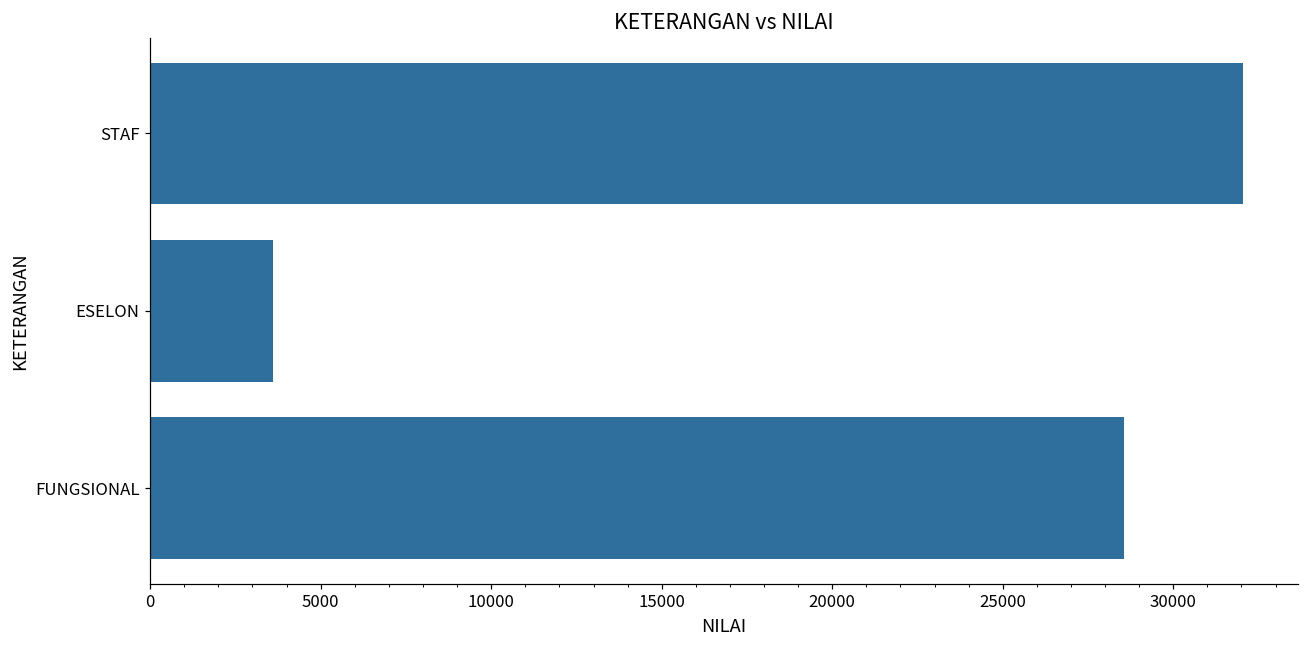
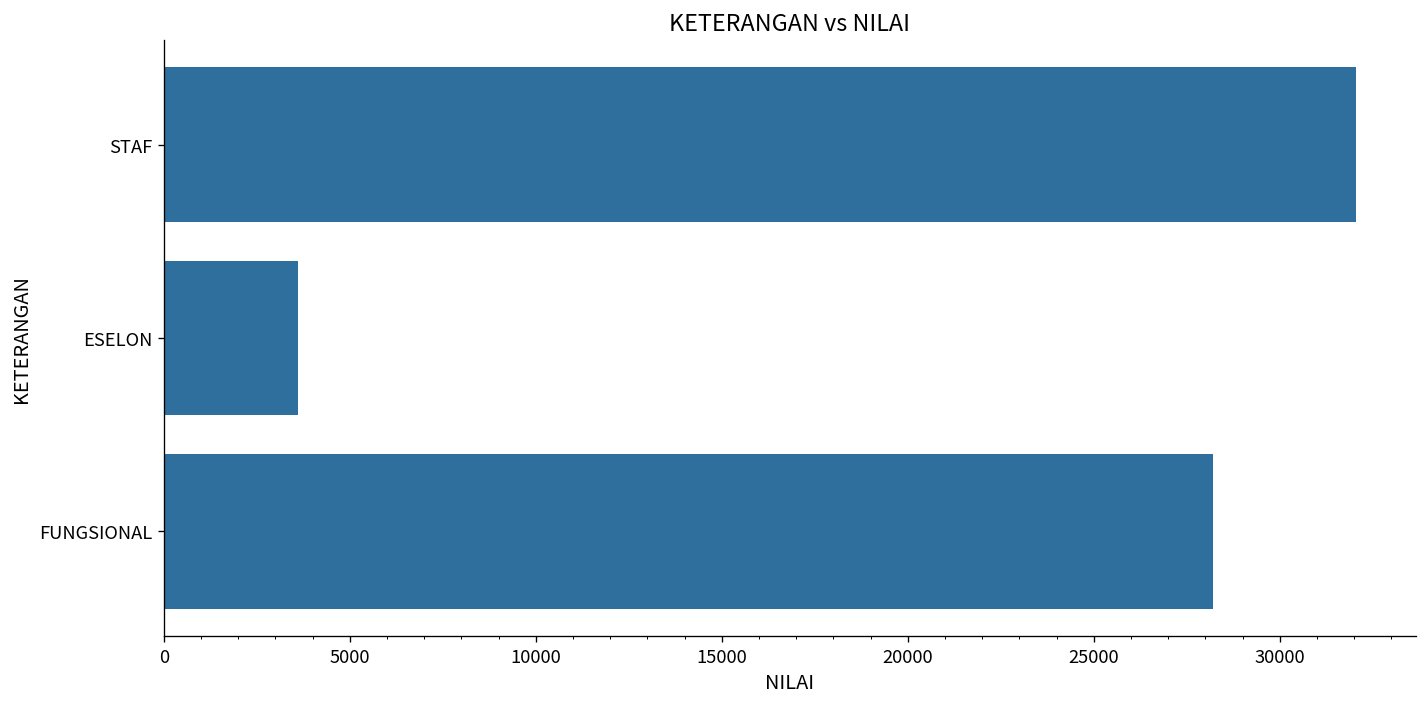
  {
    "STAF": 32100,
    "ESELON": 3600,
-   "FUNGSIONAL": 28600
+   "FUNGSIONAL": 28200
  }
